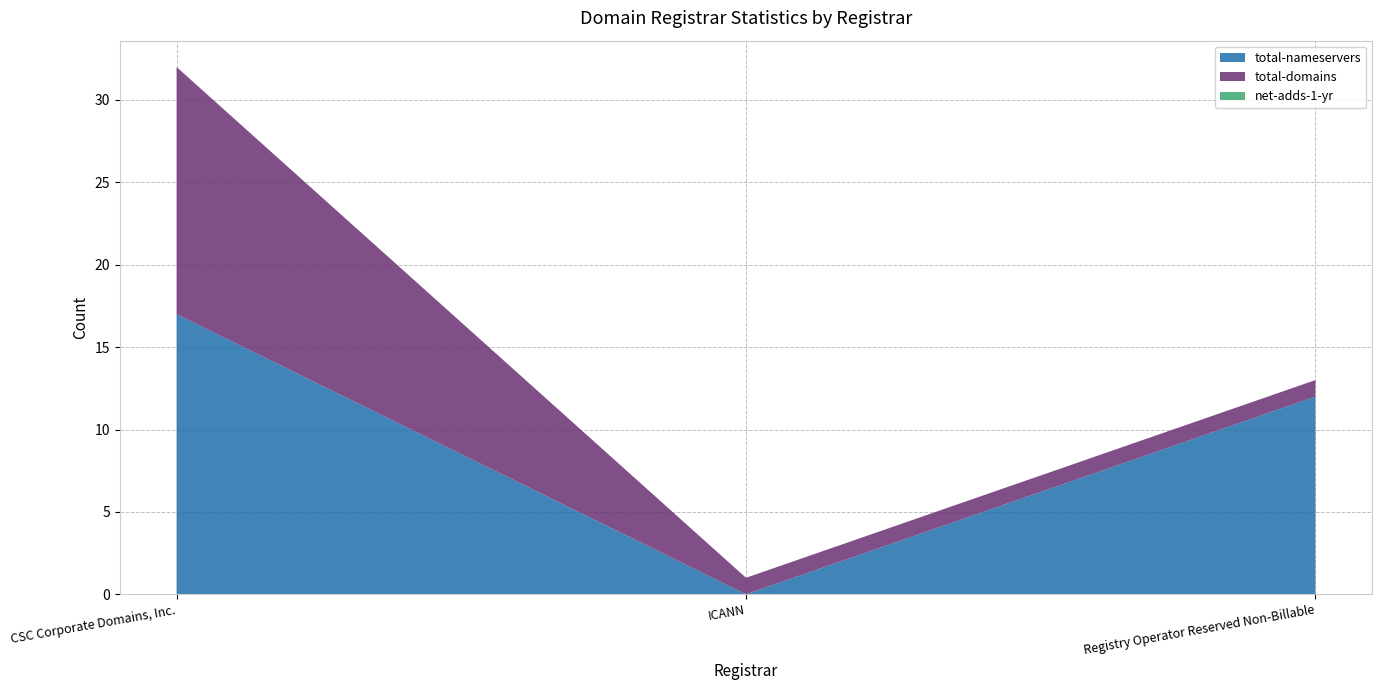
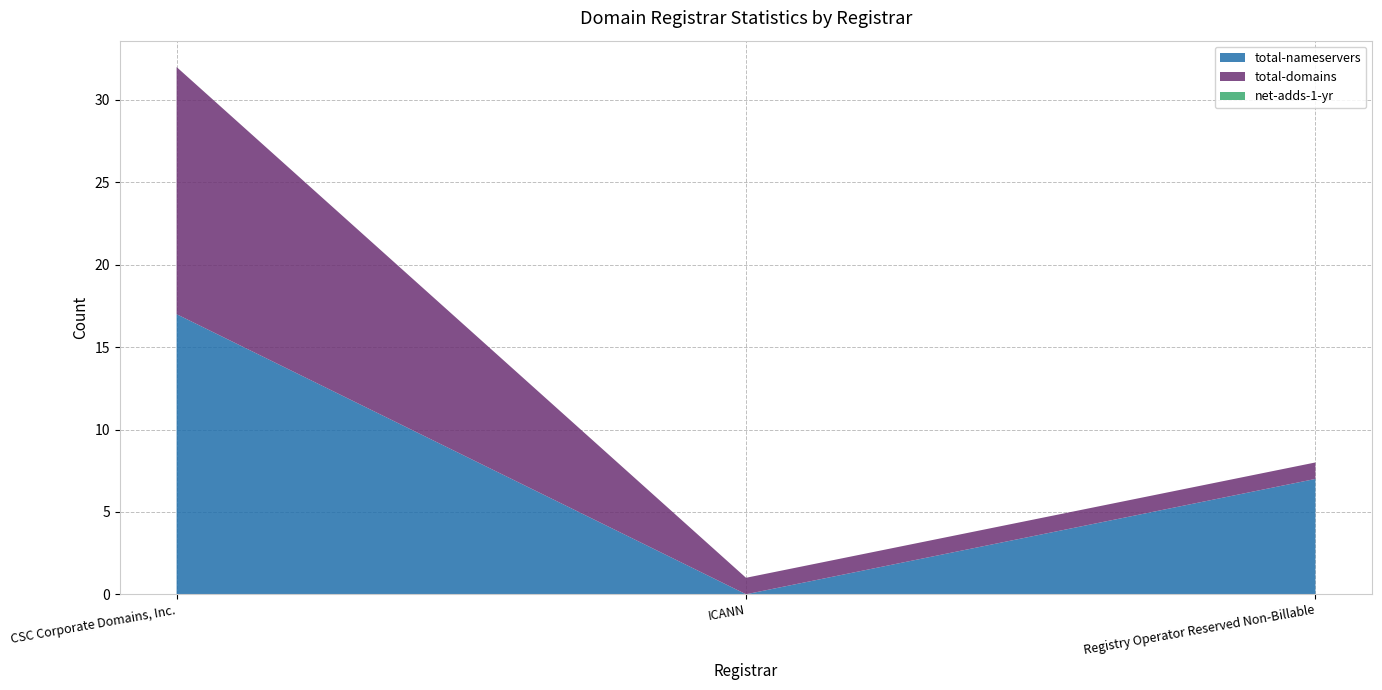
  {
    "total-nameservers": {
      "CSC Corporate Domains, Inc.": 17,
      "ICANN": 0,
-     "Registry Operator Reserved Non-Billable": 12
+     "Registry Operator Reserved Non-Billable": 7
    }
  }
